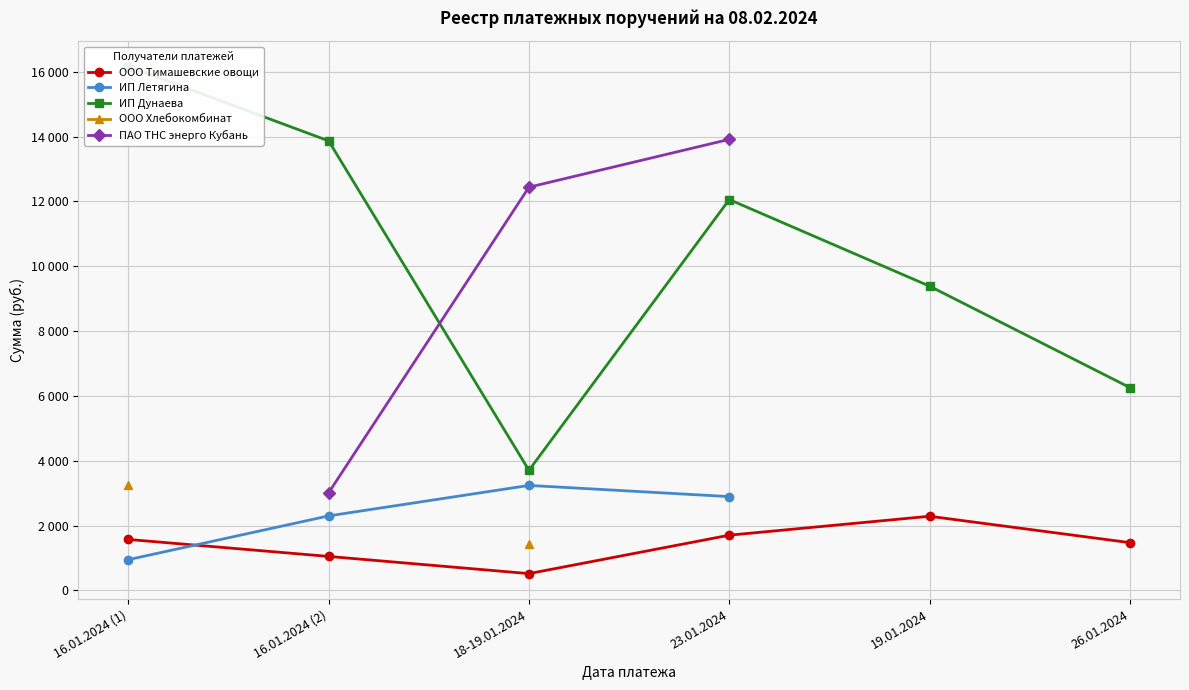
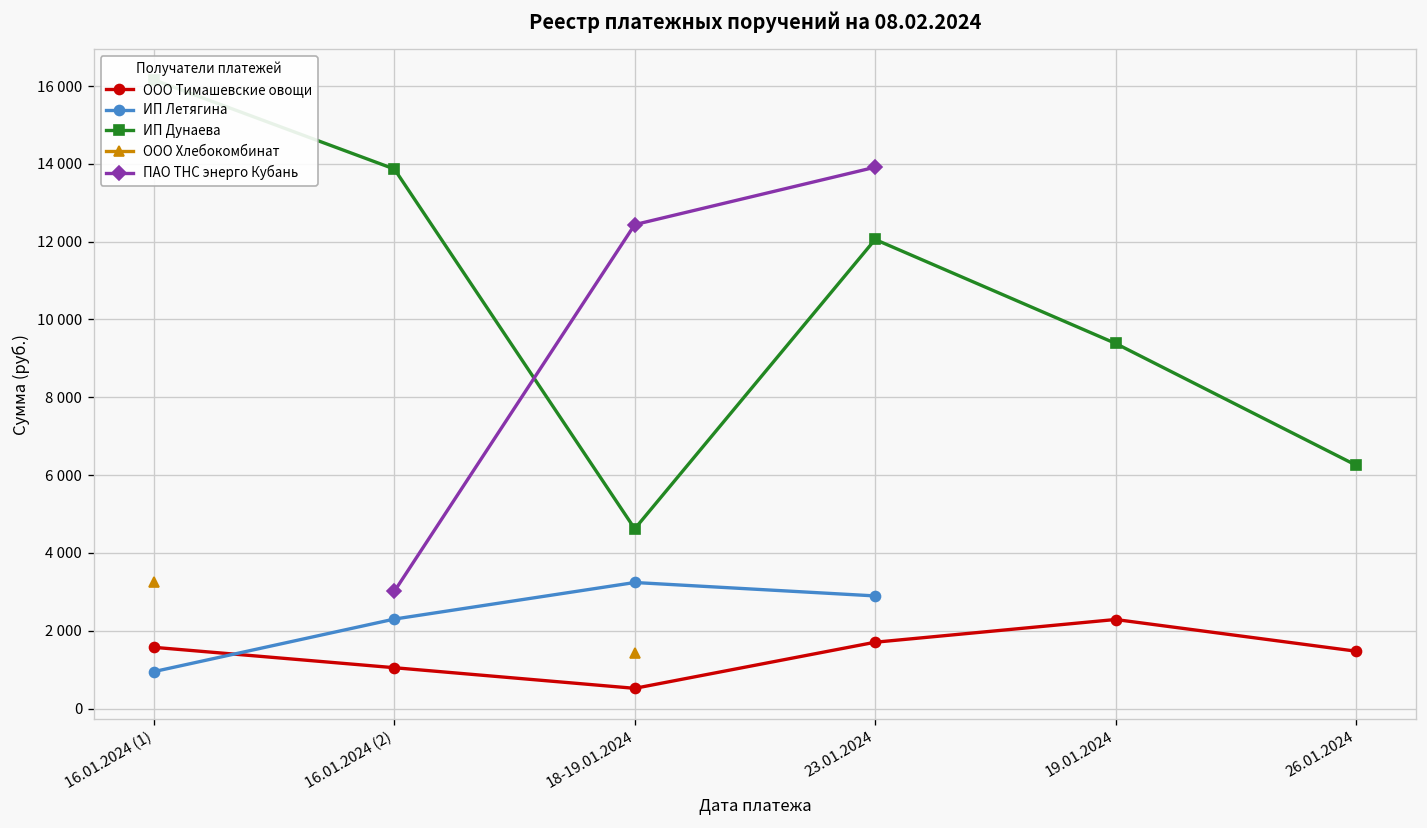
  {
    "ООО Тимашевские овощи": {
      "16.01.2024 (1)": 1600,
      "16.01.2024 (2)": 1100,
      "18-19.01.2024": 500,
      "23.01.2024": 1700,
      "19.01.2024": 2300,
      "26.01.2024": 1500
    },
    "ИП Летягина": {
      "16.01.2024 (1)": 1000,
      "16.01.2024 (2)": 2300,
      "18-19.01.2024": 3200,
      "23.01.2024": 2900
    },
    "ИП Дунаева": {
      "16.01.2024 (2)": 13900,
-     "18-19.01.2024": 3700,
+     "18-19.01.2024": 4600,
      "23.01.2024": 12100,
      "19.01.2024": 9400,
      "26.01.2024": 6300
    },
    "ООО Хлебокомбинат": {
      "16.01.2024 (1)": 3200,
      "18-19.01.2024": 1400
    },
    "ПАО ТНС энерго Кубань": {
      "16.01.2024 (2)": 3000,
      "18-19.01.2024": 12400,
      "23.01.2024": 13900
    }
  }
